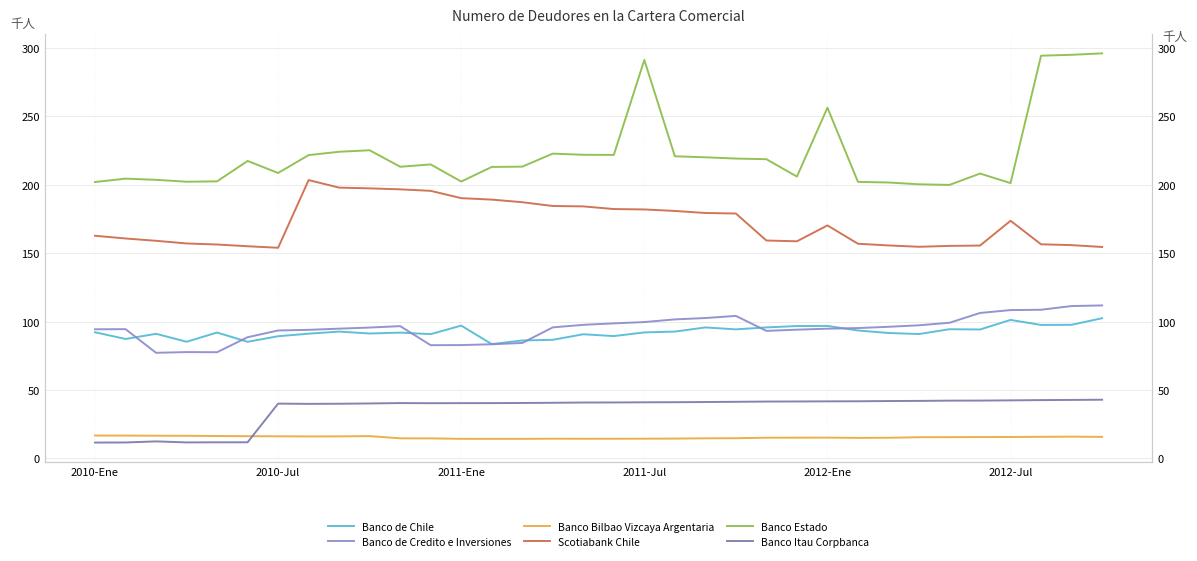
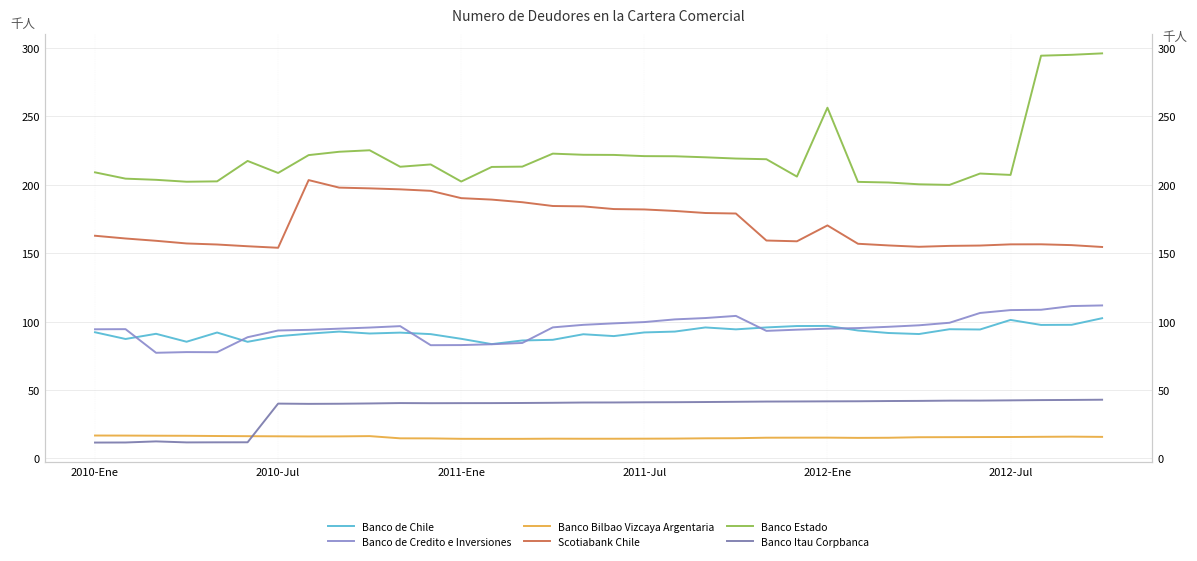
  {
    "Banco de Chile": {
      "2010-Ene": 92,
      "2010-Jul": 89,
-     "2011-Ene": 97,
+     "2011-Ene": 87,
      "2011-Jul": 92,
      "2012-Ene": 97,
      "2012-Jul": 101
    },
    "Banco Bilbao Vizcaya Argentaria": {
      "2010-Ene": 17,
      "2010-Jul": 16,
      "2011-Ene": 14,
      "2011-Jul": 14,
      "2012-Ene": 15,
      "2012-Jul": 16
    },
    "Scotiabank Chile": {
      "2010-Ene": 163,
      "2010-Jul": 154,
      "2011-Ene": 190,
      "2011-Jul": 182,
      "2012-Ene": 170,
-     "2012-Jul": 174
+     "2012-Jul": 157
    },
    "Banco Estado": {
-     "2010-Ene": 202,
+     "2010-Ene": 209,
      "2010-Jul": 209,
      "2011-Ene": 202,
-     "2011-Jul": 291,
+     "2011-Jul": 221,
      "2012-Ene": 256,
-     "2012-Jul": 201
+     "2012-Jul": 207
    }
  }
